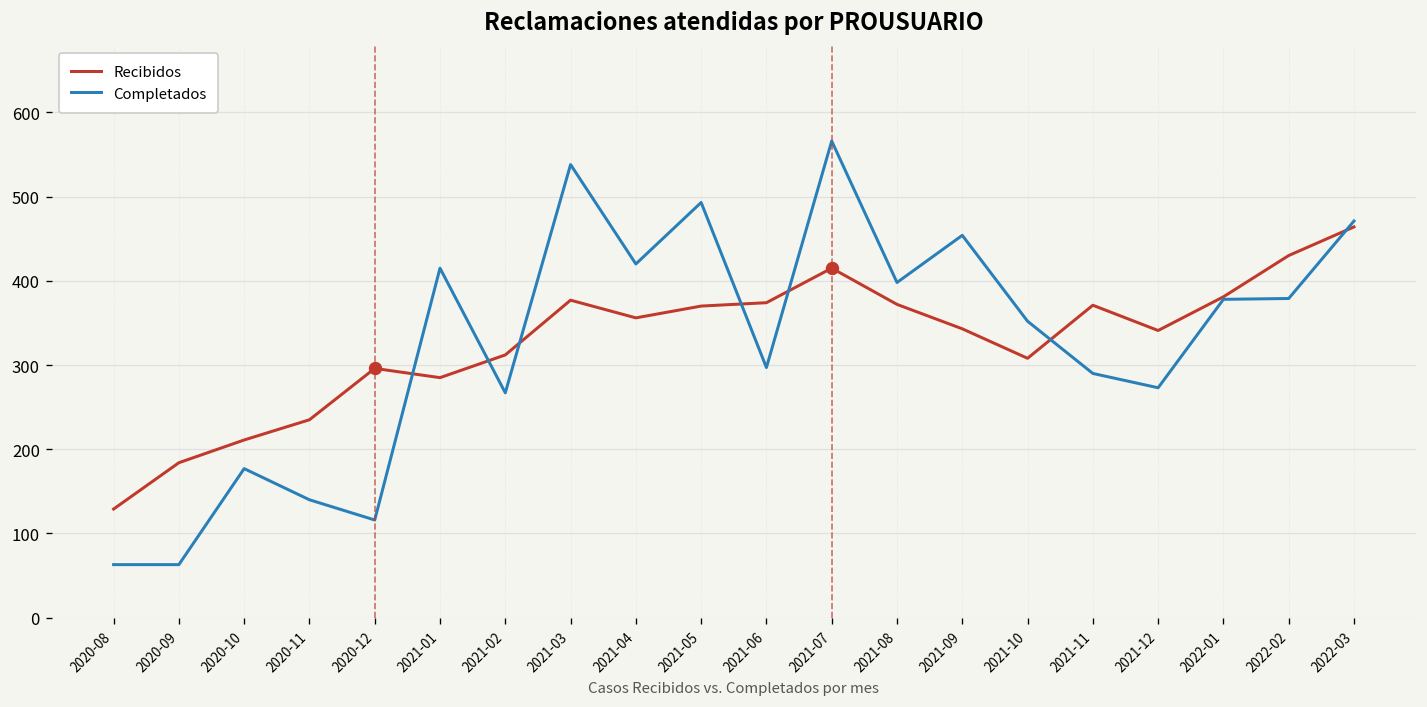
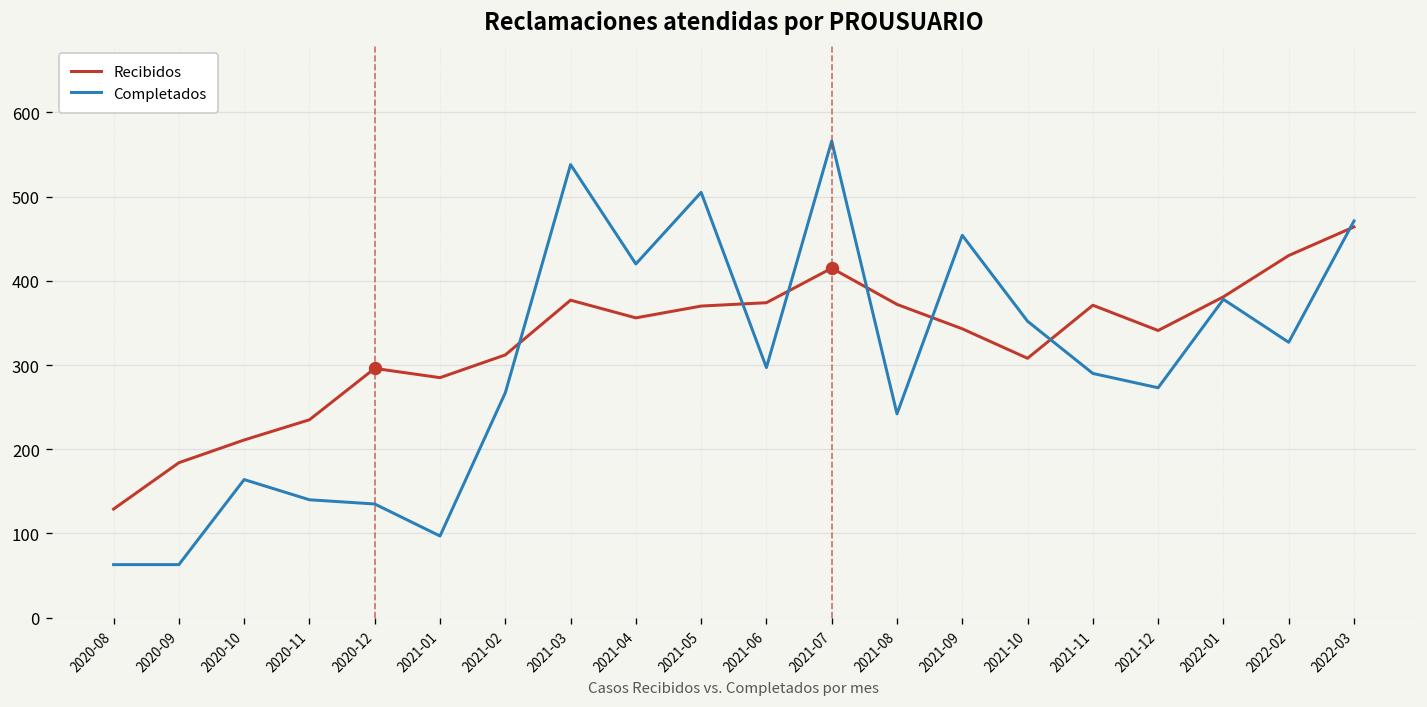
  {
    "Completados": {
      "2020-08": 60,
      "2020-09": 60,
-     "2020-10": 180,
+     "2020-10": 160,
      "2020-11": 140,
-     "2020-12": 120,
-     "2021-01": 420,
+     "2020-12": 140,
+     "2021-01": 100,
      "2021-02": 270,
      "2021-03": 540,
      "2021-04": 420,
-     "2021-05": 490,
+     "2021-05": 510,
      "2021-06": 300,
      "2021-07": 570,
-     "2021-08": 400,
+     "2021-08": 240,
      "2021-09": 450,
      "2021-10": 350,
      "2021-11": 290,
      "2021-12": 270,
-     "2022-02": 380,
+     "2022-02": 330,
      "2022-03": 470
    }
  }
